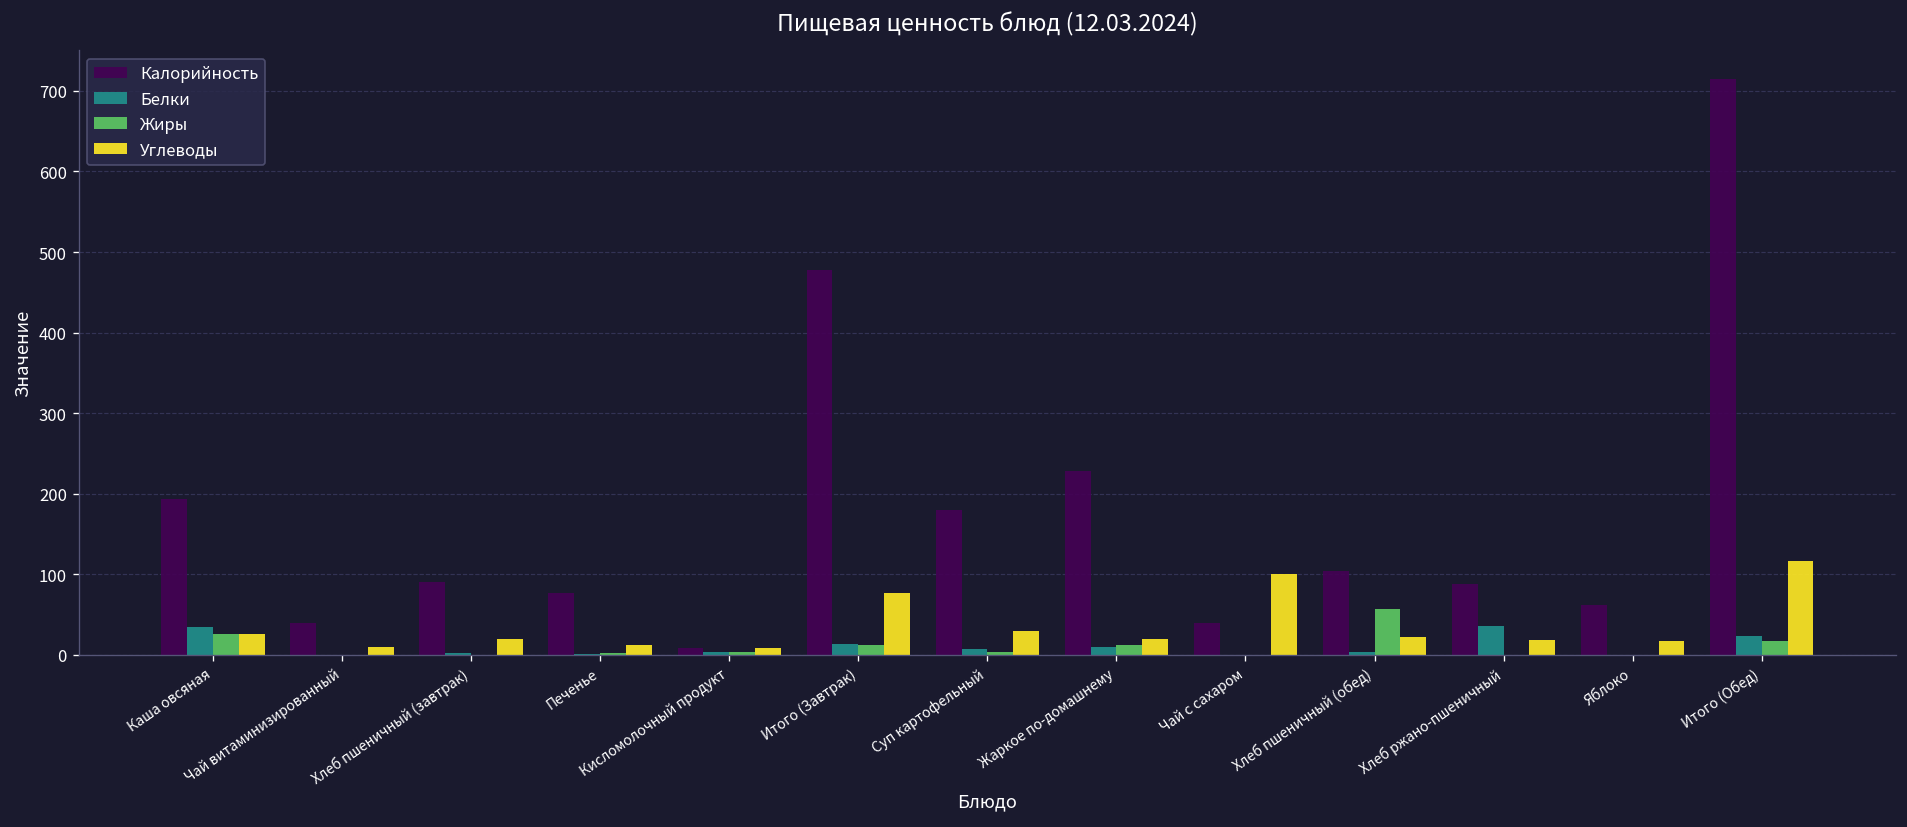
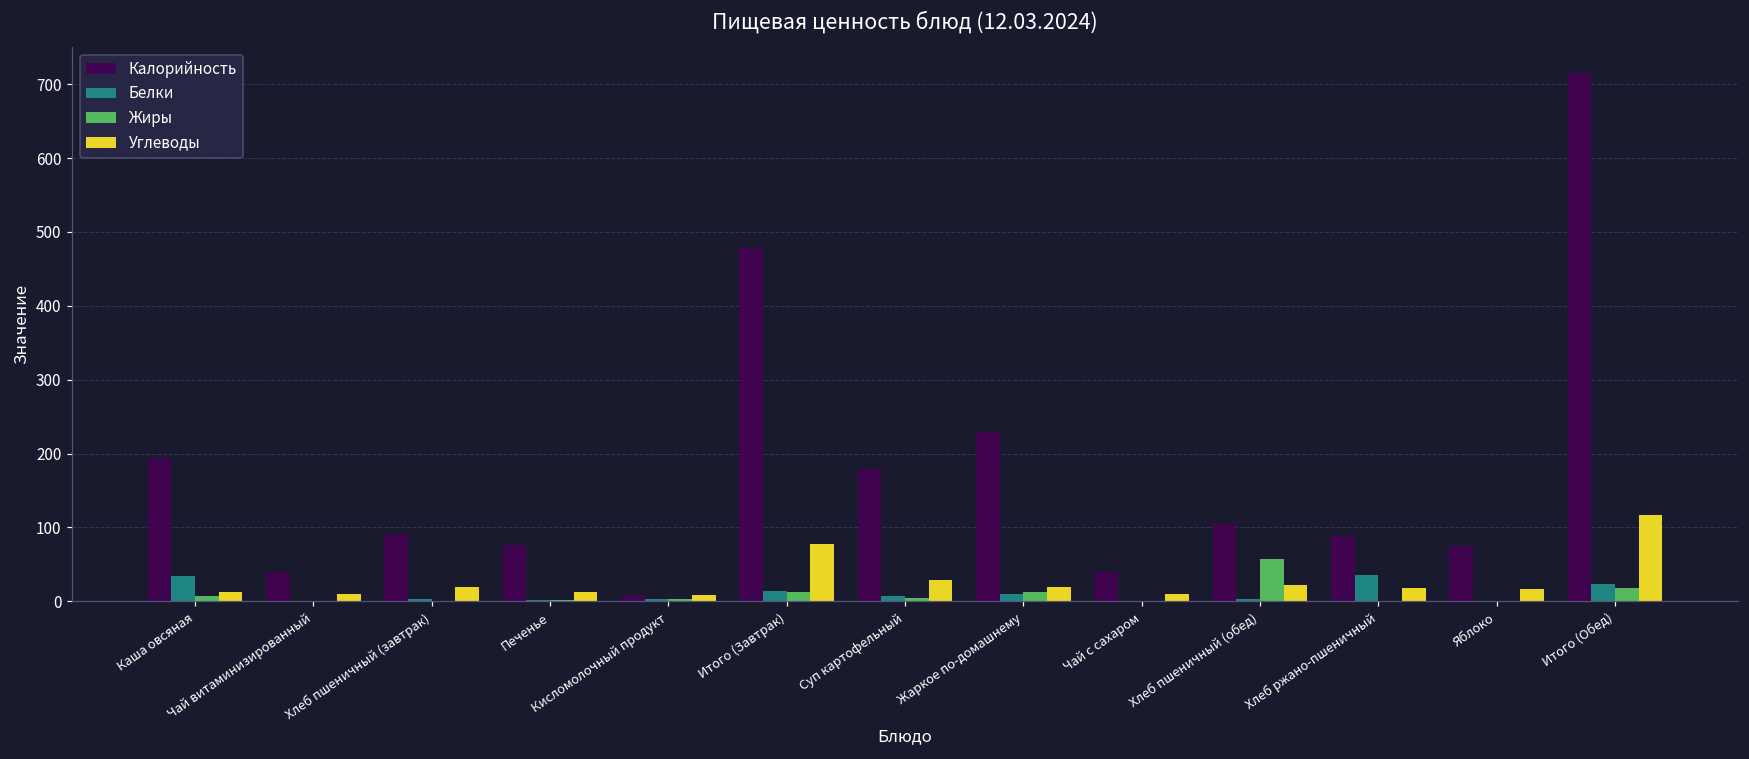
  {
    "Калорийность": {
      "Каша овсяная": 190,
      "Чай витаминизированный": 40,
      "Хлеб пшеничный (завтрак)": 90,
      "Печенье": 80,
      "Кисломолочный продукт": 10,
      "Итого (Завтрак)": 480,
      "Суп картофельный": 180,
      "Жаркое по-домашнему": 230,
      "Чай с сахаром": 40,
      "Хлеб пшеничный (обед)": 100,
      "Хлеб ржано-пшеничный": 90,
-     "Яблоко": 60,
+     "Яблоко": 70,
      "Итого (Обед)": 710
    },
    "Белки": {
      "Каша овсяная": 30,
      "Чай витаминизированный": 0,
      "Итого (Завтрак)": 10,
      "Суп картофельный": 10,
      "Жаркое по-домашнему": 10,
      "Чай с сахаром": 0,
      "Хлеб ржано-пшеничный": 40,
      "Итого (Обед)": 20
    },
    "Жиры": {
-     "Каша овсяная": 30,
+     "Каша овсяная": 10,
      "Чай витаминизированный": 0,
      "Итого (Завтрак)": 10,
      "Суп картофельный": 0,
      "Жаркое по-домашнему": 10,
      "Чай с сахаром": 0,
      "Хлеб пшеничный (обед)": 60,
      "Итого (Обед)": 20
    },
    "Углеводы": {
-     "Каша овсяная": 30,
+     "Каша овсяная": 10,
      "Чай витаминизированный": 10,
      "Хлеб пшеничный (завтрак)": 20,
      "Печенье": 10,
      "Кисломолочный продукт": 10,
      "Итого (Завтрак)": 80,
      "Суп картофельный": 30,
      "Жаркое по-домашнему": 20,
-     "Чай с сахаром": 100,
+     "Чай с сахаром": 10,
      "Хлеб пшеничный (обед)": 20,
      "Хлеб ржано-пшеничный": 20,
      "Яблоко": 20,
      "Итого (Обед)": 120
    }
  }
